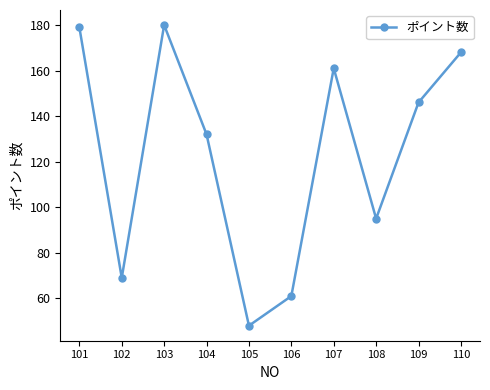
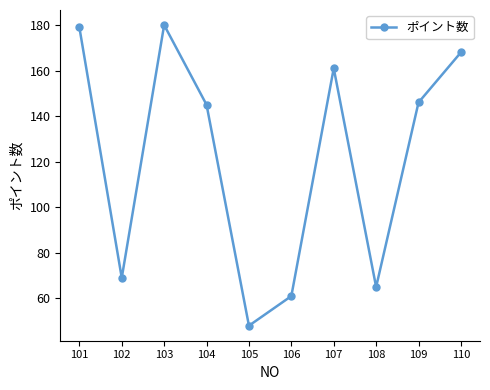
  {
    "101": 179,
    "102": 69,
    "103": 180,
-   "104": 132,
+   "104": 145,
    "105": 48,
    "106": 61,
    "107": 161,
-   "108": 95,
+   "108": 65,
    "109": 146,
    "110": 168
  }
